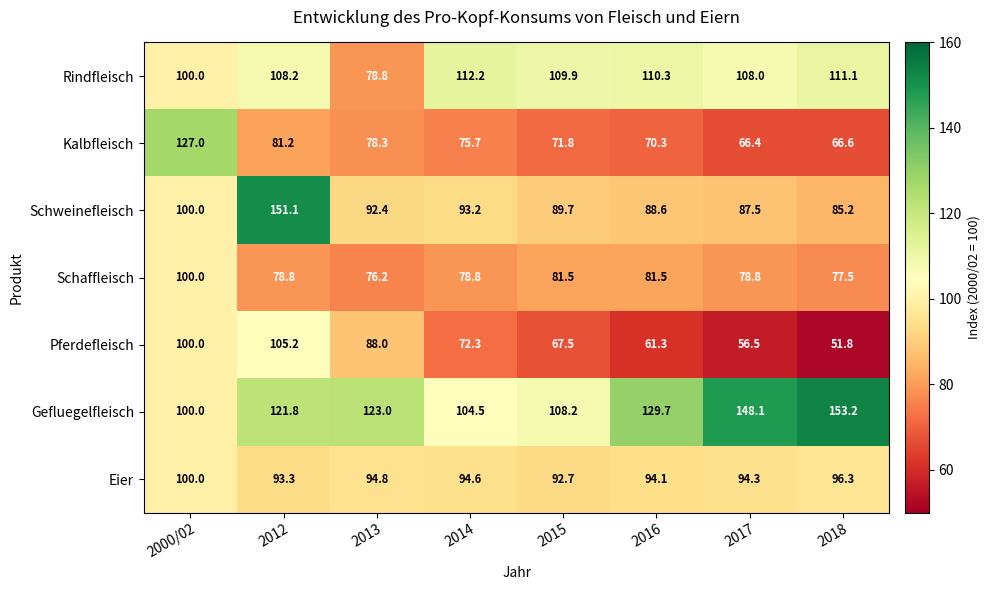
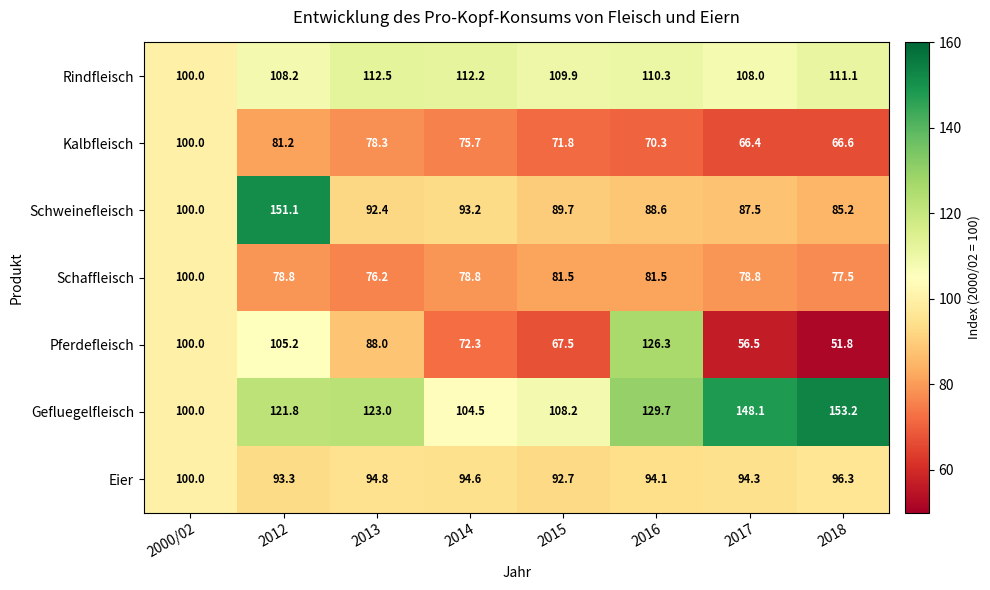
  {
    "Rindfleisch": {
      "2000/02": 100.0,
      "2012": 108.2,
-     "2013": 78.8,
+     "2013": 112.5,
      "2014": 112.2,
      "2015": 109.9,
      "2016": 110.3,
      "2017": 108.0,
      "2018": 111.1
    },
    "Kalbfleisch": {
-     "2000/02": 127.0,
+     "2000/02": 100.0,
      "2012": 81.2,
      "2013": 78.3,
      "2014": 75.7,
      "2015": 71.8,
      "2016": 70.3,
      "2017": 66.4,
      "2018": 66.6
    },
    "Schweinefleisch": {
      "2000/02": 100.0,
      "2012": 151.1,
      "2013": 92.4,
      "2014": 93.2,
      "2015": 89.7,
      "2016": 88.6,
      "2017": 87.5,
      "2018": 85.2
    },
    "Schaffleisch": {
      "2000/02": 100.0,
      "2012": 78.8,
      "2013": 76.2,
      "2014": 78.8,
      "2015": 81.5,
      "2016": 81.5,
      "2017": 78.8,
      "2018": 77.5
    },
    "Pferdefleisch": {
      "2000/02": 100.0,
      "2012": 105.2,
      "2013": 88.0,
      "2014": 72.3,
      "2015": 67.5,
-     "2016": 61.3,
+     "2016": 126.3,
      "2017": 56.5,
      "2018": 51.8
    },
    "Gefluegelfleisch": {
      "2000/02": 100.0,
      "2012": 121.8,
      "2013": 123.0,
      "2014": 104.5,
      "2015": 108.2,
      "2016": 129.7,
      "2017": 148.1,
      "2018": 153.2
    },
    "Eier": {
      "2000/02": 100.0,
      "2012": 93.3,
      "2013": 94.8,
      "2014": 94.6,
      "2015": 92.7,
      "2016": 94.1,
      "2017": 94.3,
      "2018": 96.3
    }
  }
